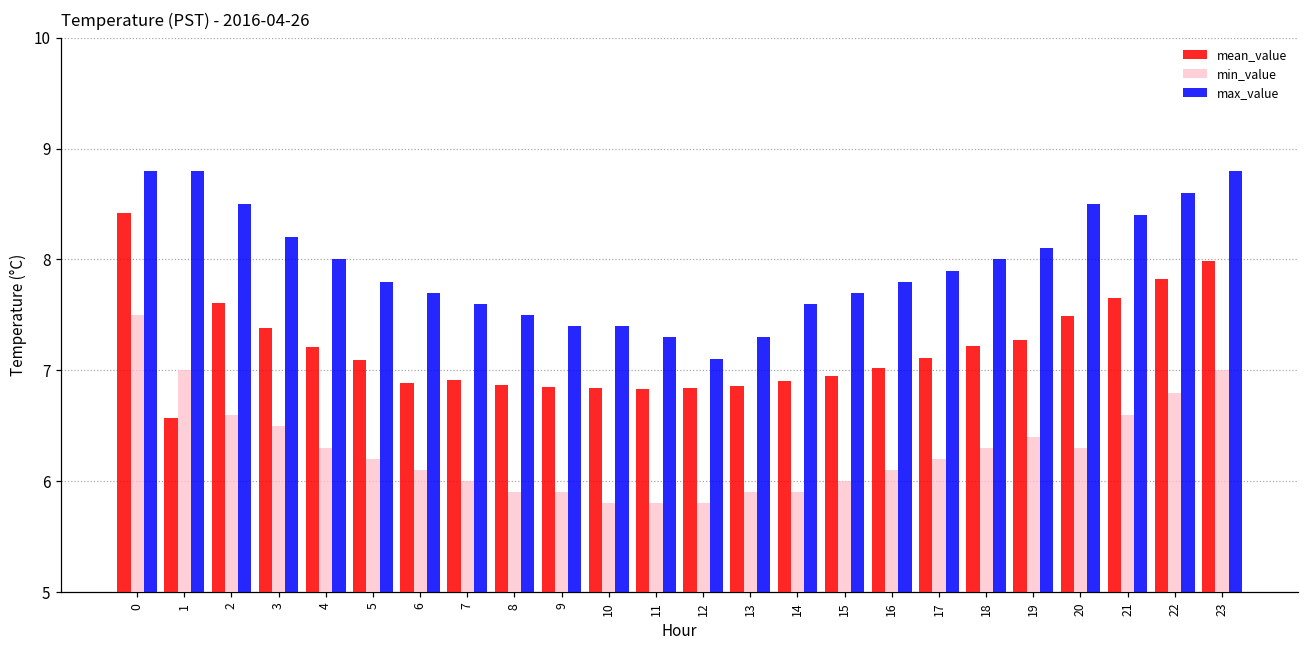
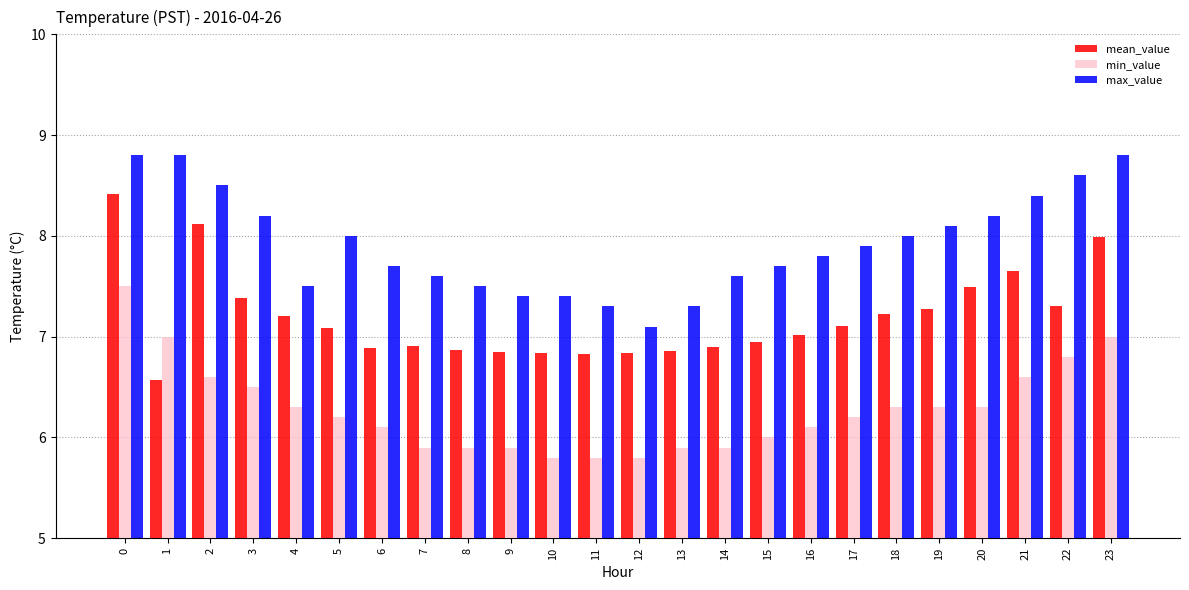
  {
    "mean_value": {
      "0": 8.42,
      "1": 6.57,
-     "2": 7.61,
+     "2": 8.12,
      "3": 7.38,
      "4": 7.21,
      "5": 7.09,
      "6": 6.89,
      "7": 6.91,
      "8": 6.87,
      "9": 6.85,
      "10": 6.84,
      "11": 6.83,
      "12": 6.84,
      "13": 6.86,
      "14": 6.90,
      "15": 6.95,
      "16": 7.02,
      "17": 7.11,
      "18": 7.22,
      "19": 7.27,
      "20": 7.49,
      "21": 7.65,
-     "22": 7.82,
+     "22": 7.30,
      "23": 7.99
    },
    "min_value": {
      "0": 7.5,
      "1": 7.0,
      "2": 6.6,
      "3": 6.5,
      "4": 6.3,
      "5": 6.2,
      "6": 6.1,
-     "7": 6.0,
+     "7": 5.9,
      "8": 5.9,
      "9": 5.9,
      "10": 5.8,
      "11": 5.8,
      "12": 5.8,
      "13": 5.9,
      "14": 5.9,
      "15": 6.0,
      "16": 6.1,
      "17": 6.2,
      "18": 6.3,
-     "19": 6.4,
+     "19": 6.3,
      "20": 6.3,
      "21": 6.6,
      "22": 6.8,
      "23": 7.0
    },
    "max_value": {
      "0": 8.8,
      "1": 8.8,
      "2": 8.5,
      "3": 8.2,
-     "4": 8.0,
-     "5": 7.8,
+     "4": 7.5,
+     "5": 8.0,
      "6": 7.7,
      "7": 7.6,
      "8": 7.5,
      "9": 7.4,
      "10": 7.4,
      "11": 7.3,
      "12": 7.1,
      "13": 7.3,
      "14": 7.6,
      "15": 7.7,
      "16": 7.8,
      "17": 7.9,
      "18": 8.0,
      "19": 8.1,
-     "20": 8.5,
+     "20": 8.2,
      "21": 8.4,
      "22": 8.6,
      "23": 8.8
    }
  }
